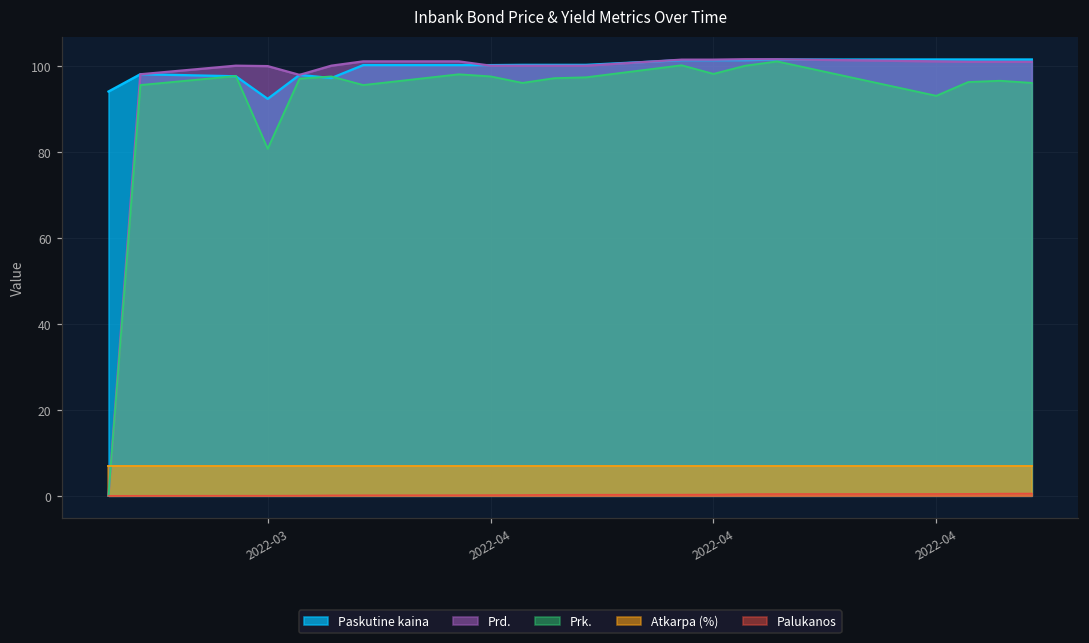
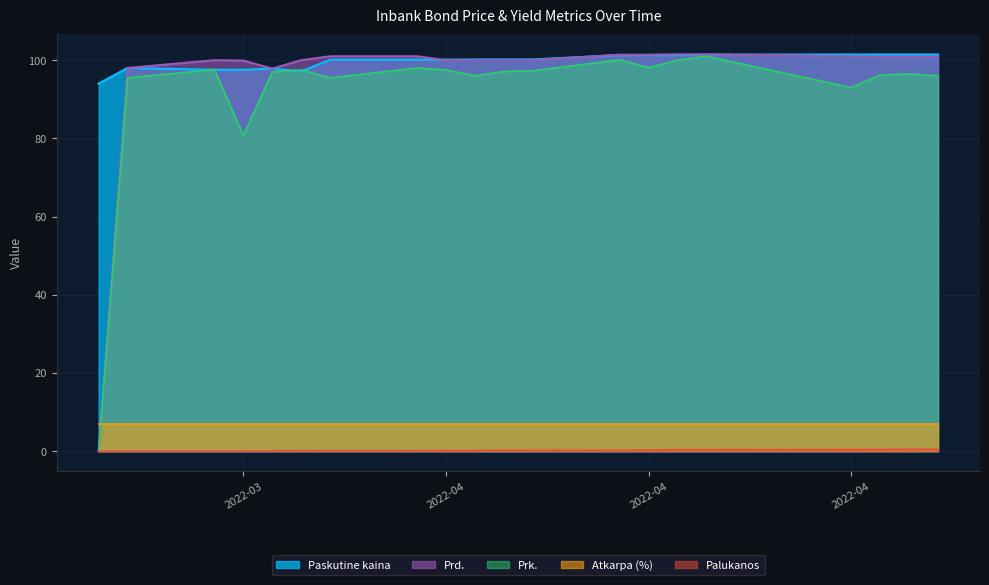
  {
    "Paskutine kaina": {
-     "2022-03": 92
+     "2022-03": 98
    },
    "Prd.": {
      "2022-03": 100
    },
    "Prk.": {
      "2022-03": 81
    },
    "Atkarpa (%)": {
      "2022-03": 7
    },
    "Palukanos": {
      "2022-03": 0
    }
  }
